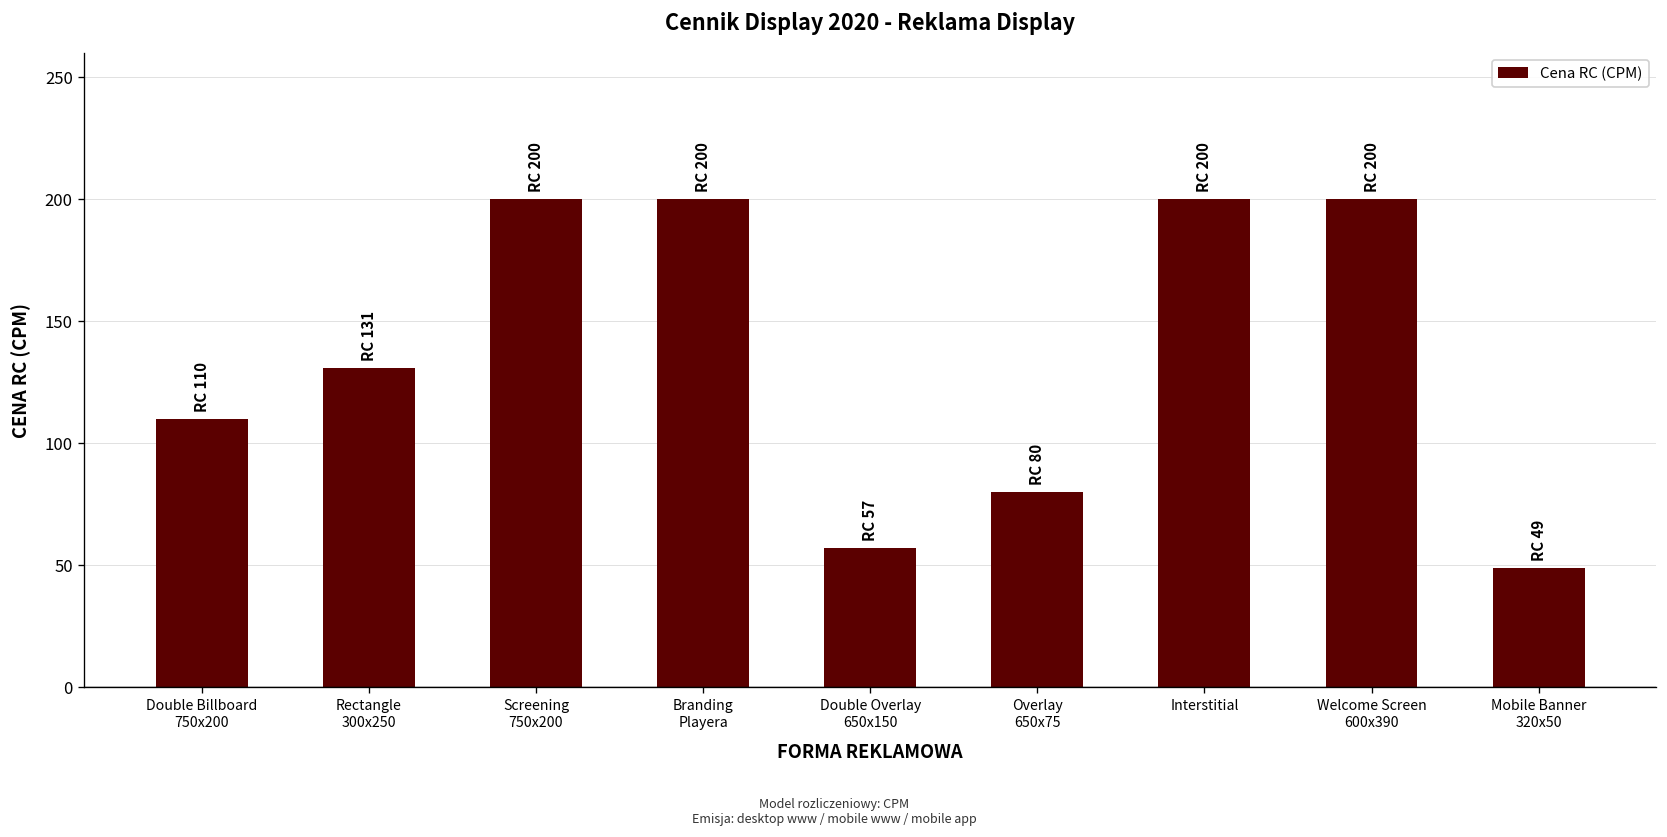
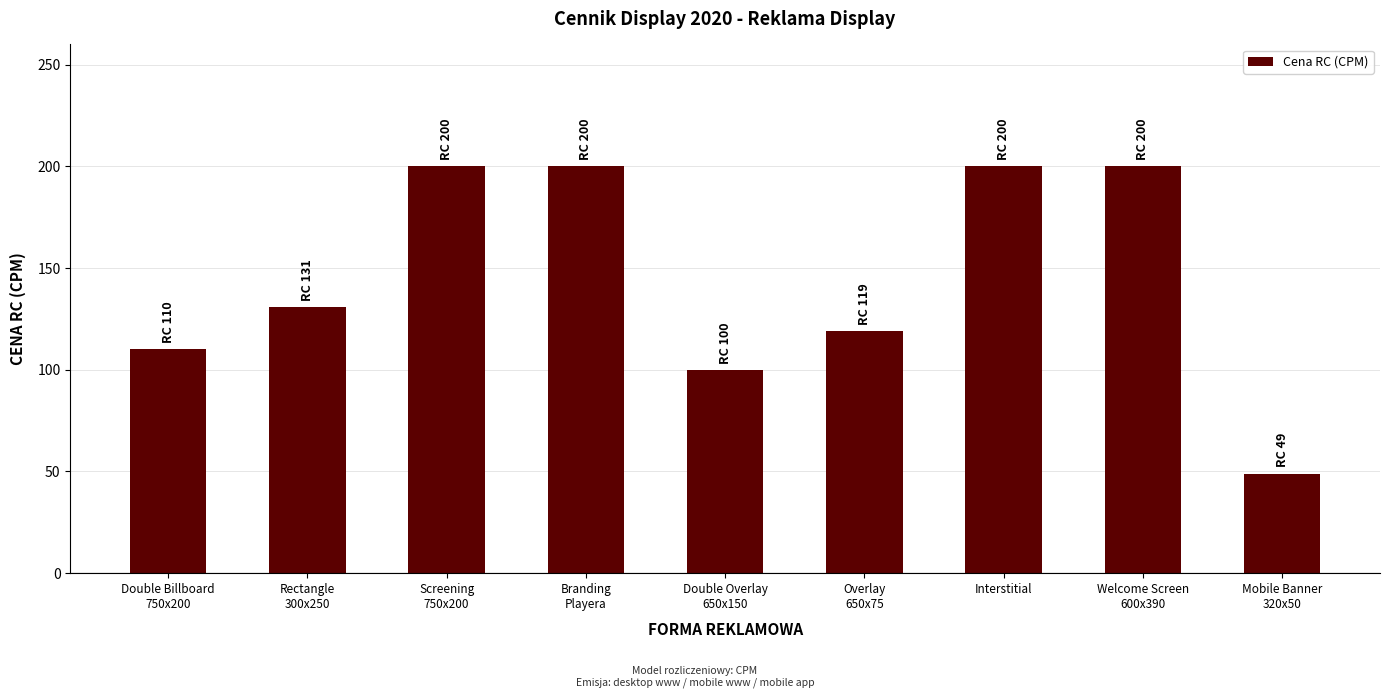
  {
    "Double Billboard 750x200": 110,
    "Rectangle 300x250": 131,
    "Screening 750x200": 200,
    "Branding Playera": 200,
-   "Double Overlay 650x150": 57,
-   "Overlay 650x75": 80,
+   "Double Overlay 650x150": 100,
+   "Overlay 650x75": 119,
    "Interstitial": 200,
    "Welcome Screen 600x390": 200,
    "Mobile Banner 320x50": 49
  }
